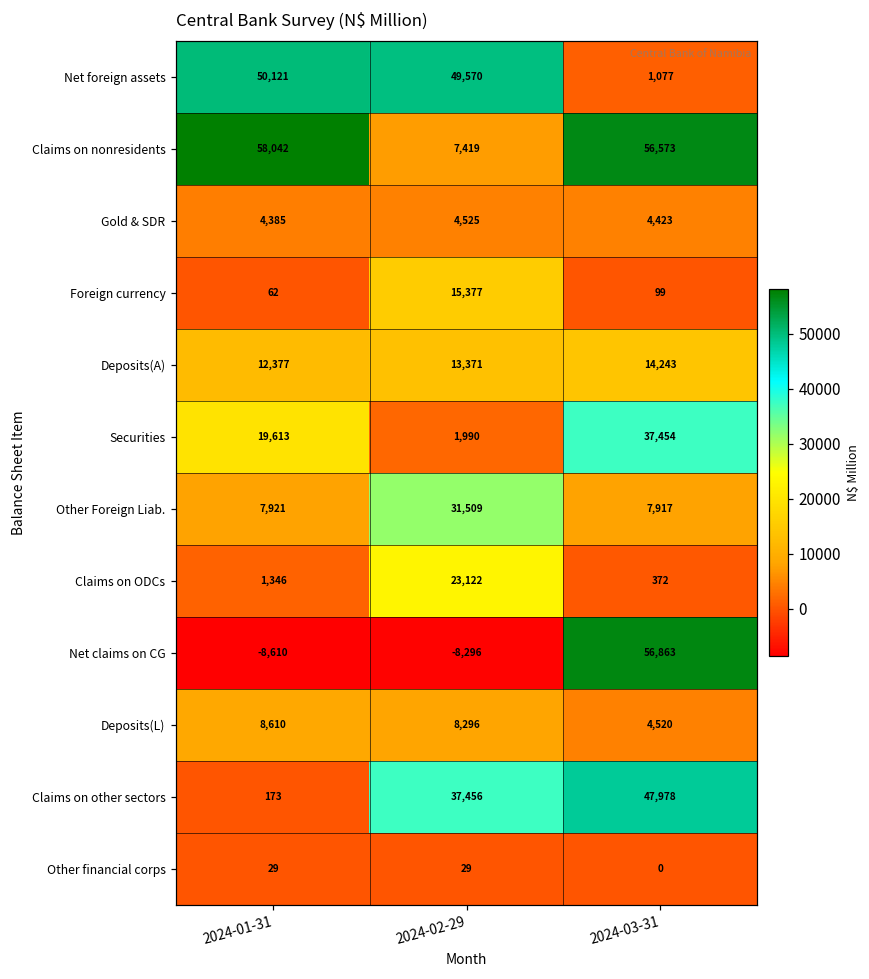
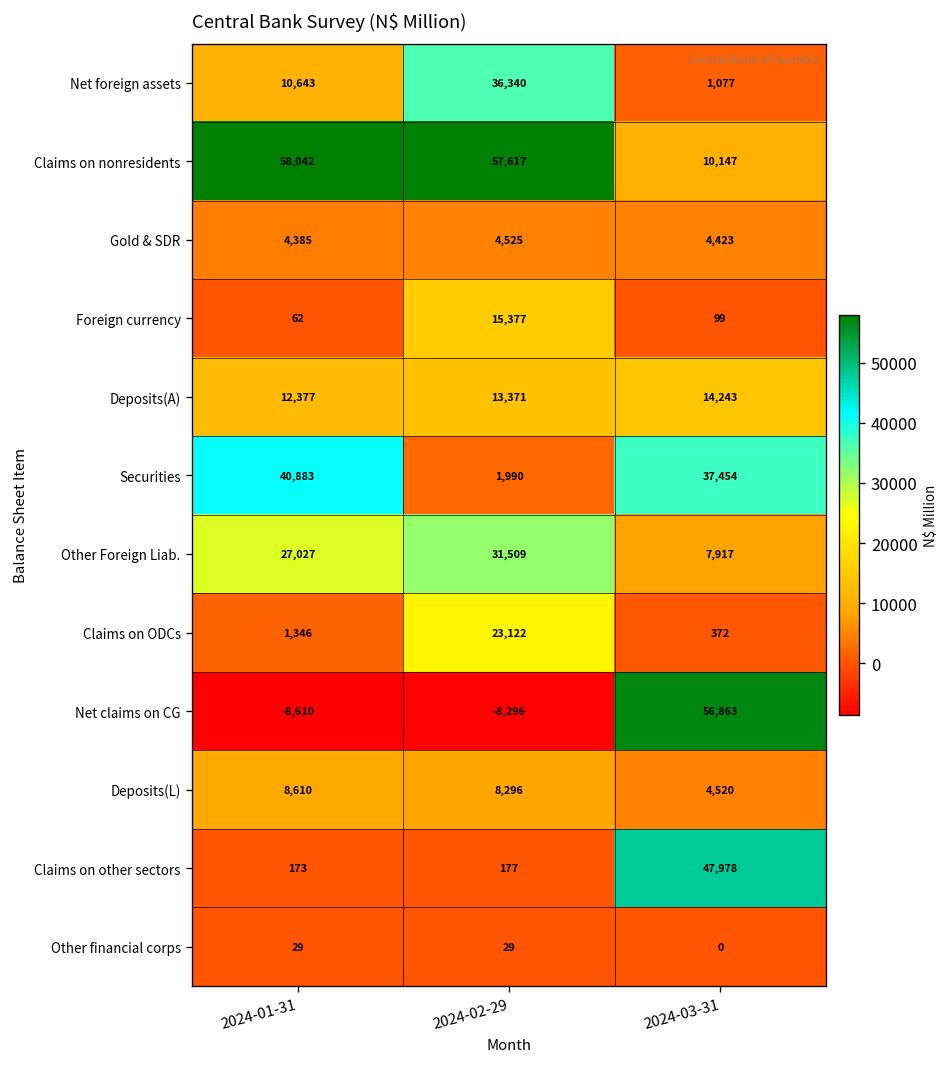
  {
    "Net foreign assets": {
-     "2024-01-31": "50,121",
-     "2024-02-29": "49,570"
+     "2024-01-31": "10,643",
+     "2024-02-29": "36,340"
    },
    "Claims on nonresidents": {
      "2024-01-31": "58,042",
-     "2024-02-29": "7,419",
-     "2024-03-31": "56,573"
+     "2024-02-29": "57,617",
+     "2024-03-31": "10,147"
    },
    "Gold & SDR": {
      "2024-01-31": "4,385",
      "2024-02-29": "4,525",
      "2024-03-31": "4,423"
    },
    "Foreign currency": {
      "2024-01-31": "62",
      "2024-02-29": "15,377",
      "2024-03-31": "99"
    },
    "Deposits(A)": {
      "2024-01-31": "12,377",
      "2024-02-29": "13,371",
      "2024-03-31": "14,243"
    },
    "Securities": {
-     "2024-01-31": "19,613",
+     "2024-01-31": "40,883",
      "2024-02-29": "1,990",
      "2024-03-31": "37,454"
    },
    "Other Foreign Liab.": {
-     "2024-01-31": "7,921",
+     "2024-01-31": "27,027",
      "2024-02-29": "31,509",
      "2024-03-31": "7,917"
    },
    "Claims on ODCs": {
      "2024-01-31": "1,346",
      "2024-02-29": "23,122",
      "2024-03-31": "372"
    },
    "Net claims on CG": {
      "2024-01-31": "-8,610",
      "2024-02-29": "-8,296",
      "2024-03-31": "56,863"
    },
    "Deposits(L)": {
      "2024-01-31": "8,610",
      "2024-02-29": "8,296",
      "2024-03-31": "4,520"
    },
    "Claims on other sectors": {
      "2024-01-31": "173",
-     "2024-02-29": "37,456",
+     "2024-02-29": "177",
      "2024-03-31": "47,978"
    },
    "Other financial corps": {
      "2024-01-31": "29",
      "2024-02-29": "29",
      "2024-03-31": "0"
    }
  }
